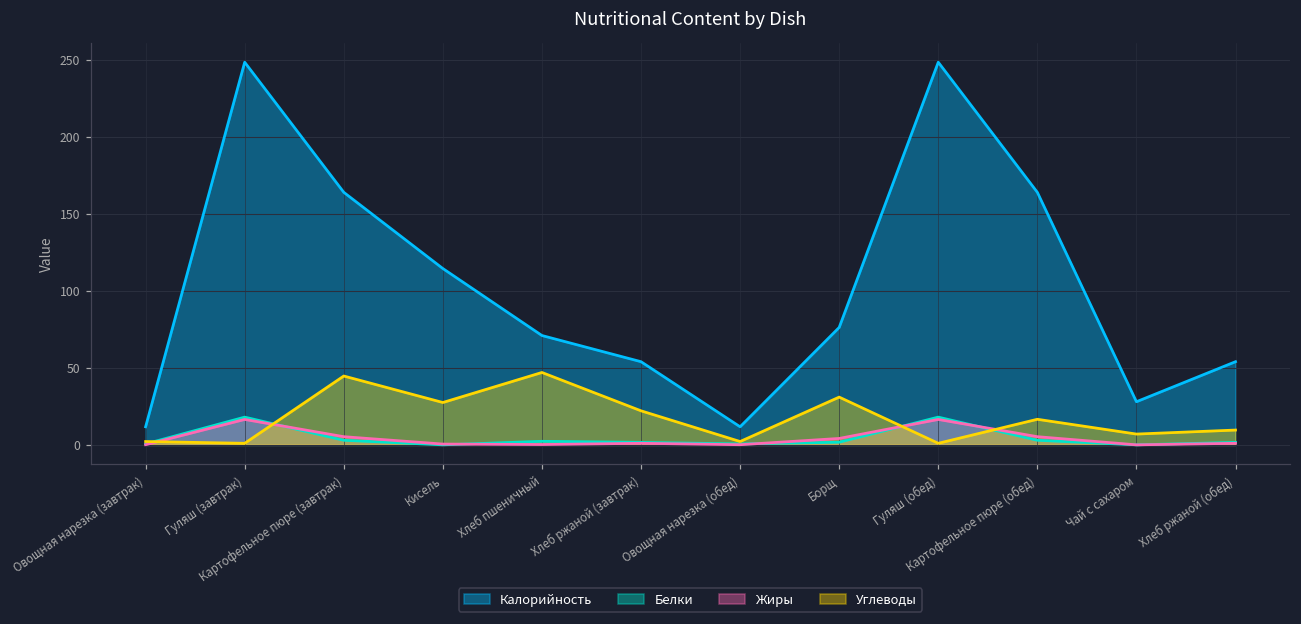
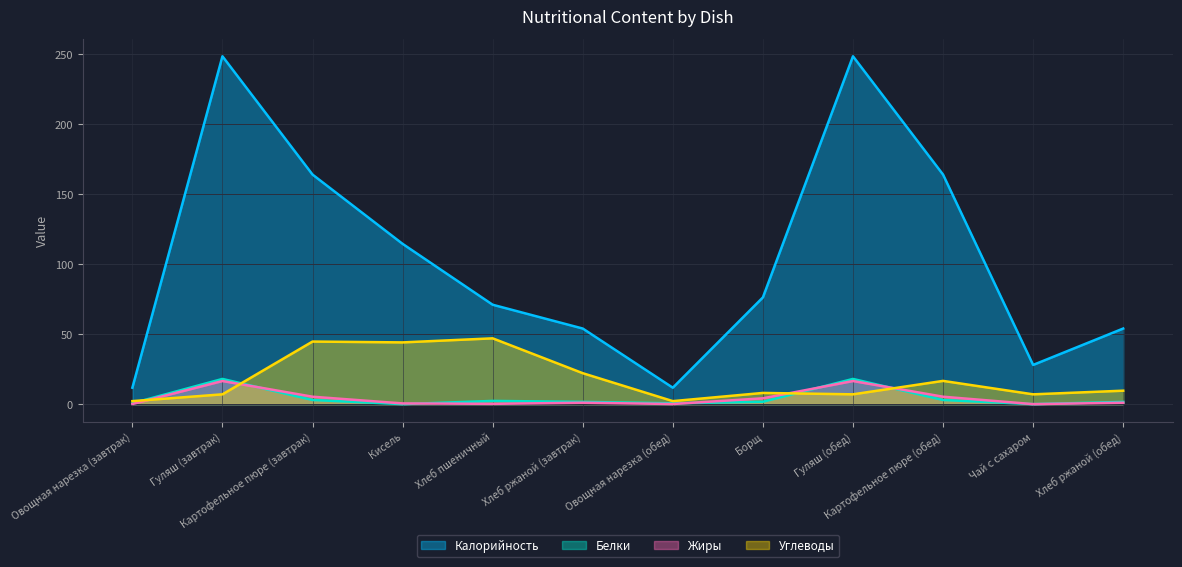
  {
    "Жиры": {
      "Картофельное пюре (завтрак)": 5,
      "Хлеб пшеничный": 0,
      "Борщ": 4,
      "Картофельное пюре (обед)": 5
    },
    "Углеводы": {
-     "Гуляш (завтрак)": 1,
+     "Гуляш (завтрак)": 7,
      "Картофельное пюре (завтрак)": 45,
-     "Кисель": 28,
+     "Кисель": 44,
      "Хлеб пшеничный": 47,
      "Хлеб ржаной (завтрак)": 22,
-     "Борщ": 31,
-     "Гуляш (обед)": 1,
+     "Борщ": 8,
+     "Гуляш (обед)": 7,
      "Картофельное пюре (обед)": 17,
      "Чай с сахаром": 7,
      "Хлеб ржаной (обед)": 10
    }
  }
